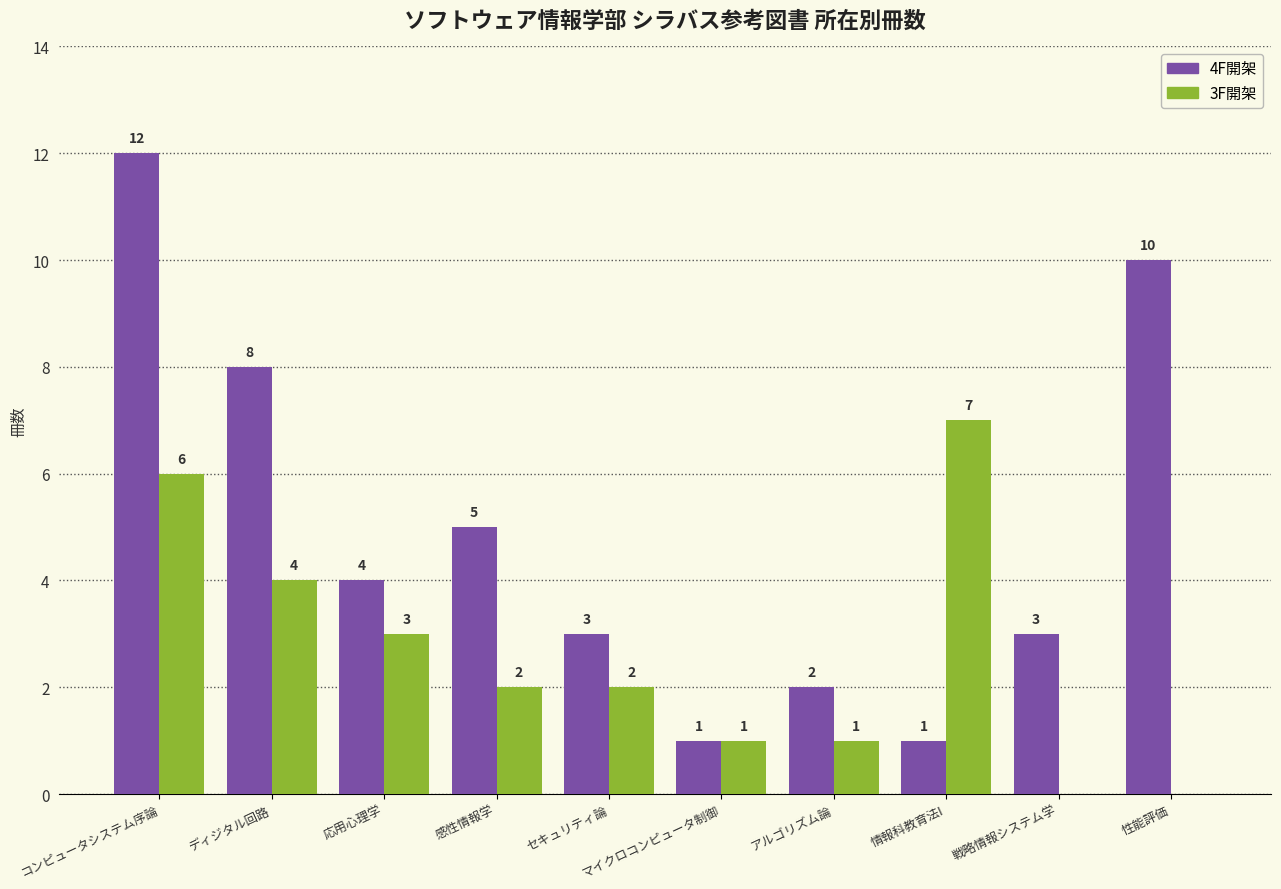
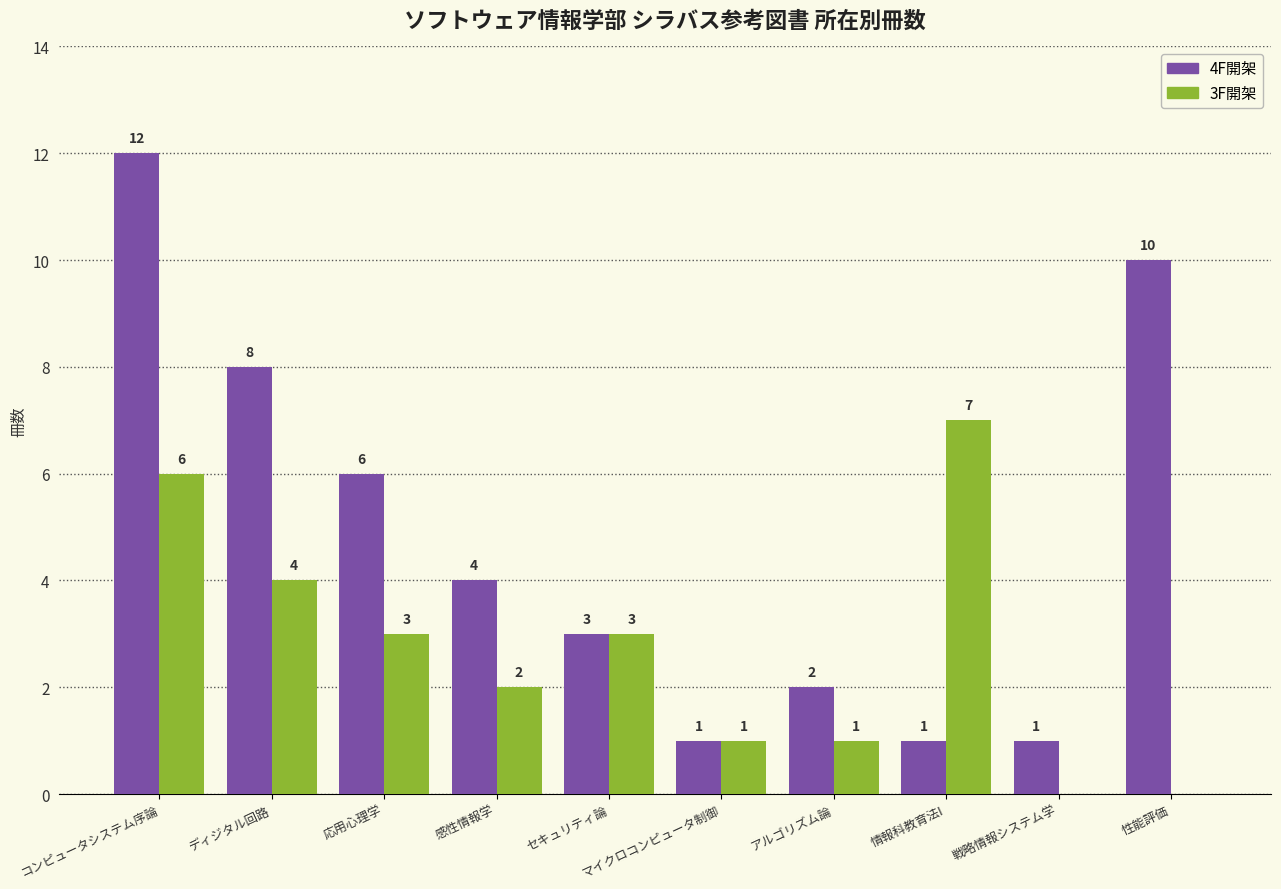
  {
    "4F開架": {
      "コンピュータシステム序論": 12,
      "ディジタル回路": 8,
-     "応用心理学": 4,
-     "感性情報学": 5,
+     "応用心理学": 6,
+     "感性情報学": 4,
      "セキュリティ論": 3,
      "マイクロコンピュータ制御": 1,
      "アルゴリズム論": 2,
      "情報科教育法I": 1,
-     "戦略情報システム学": 3,
+     "戦略情報システム学": 1,
      "性能評価": 10
    },
    "3F開架": {
      "コンピュータシステム序論": 6,
      "ディジタル回路": 4,
      "応用心理学": 3,
      "感性情報学": 2,
-     "セキュリティ論": 2,
+     "セキュリティ論": 3,
      "マイクロコンピュータ制御": 1,
      "アルゴリズム論": 1,
      "情報科教育法I": 7
    }
  }
